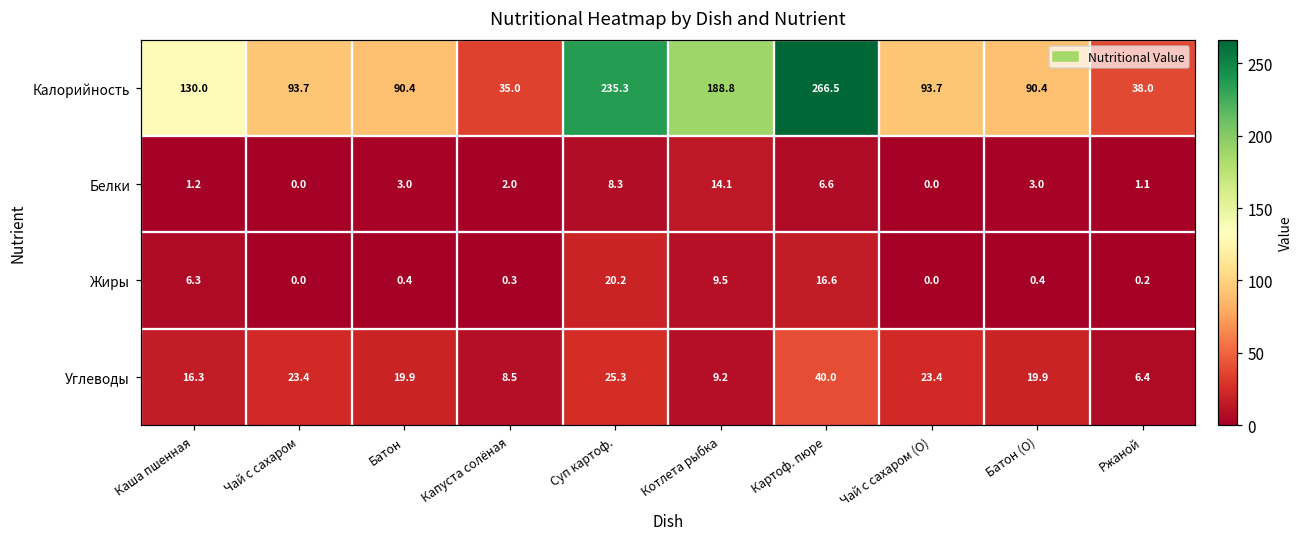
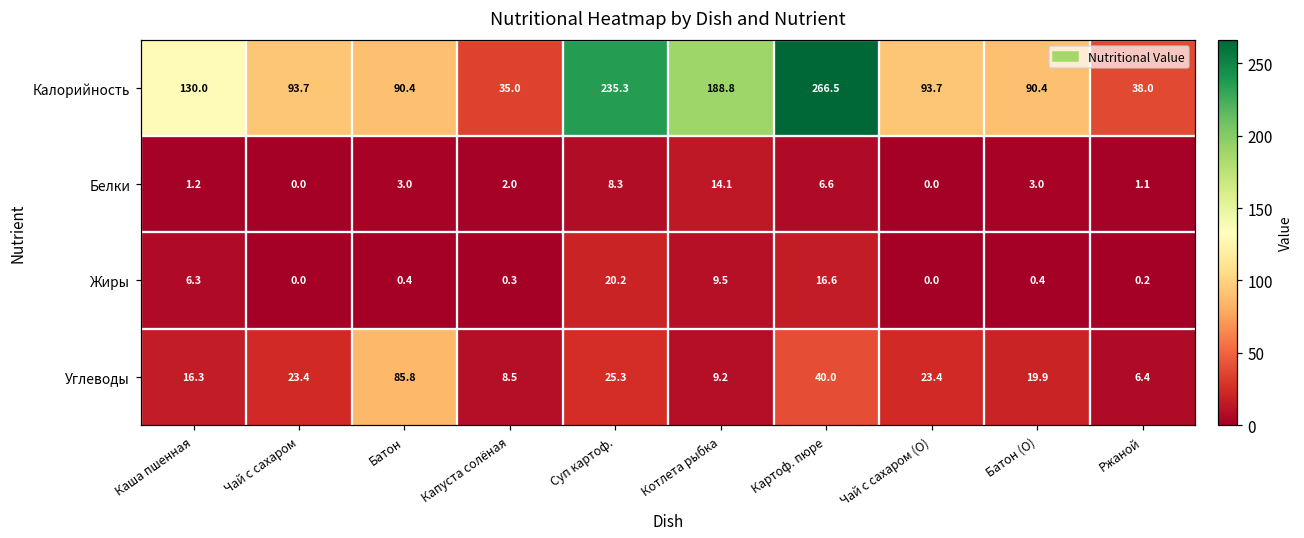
  {
    "Калорийность": {
      "Каша пшенная": 130.0,
      "Чай с сахаром": 93.7,
      "Батон": 90.4,
      "Капуста солёная": 35.0,
      "Суп картоф.": 235.3,
      "Котлета рыбка": 188.8,
      "Картоф. пюре": 266.5,
      "Чай с сахаром (О)": 93.7,
      "Батон (О)": 90.4,
      "Ржаной": 38.0
    },
    "Белки": {
      "Каша пшенная": 1.2,
      "Чай с сахаром": 0.0,
      "Батон": 3.0,
      "Капуста солёная": 2.0,
      "Суп картоф.": 8.3,
      "Котлета рыбка": 14.1,
      "Картоф. пюре": 6.6,
      "Чай с сахаром (О)": 0.0,
      "Батон (О)": 3.0,
      "Ржаной": 1.1
    },
    "Жиры": {
      "Каша пшенная": 6.3,
      "Чай с сахаром": 0.0,
      "Батон": 0.4,
      "Капуста солёная": 0.3,
      "Суп картоф.": 20.2,
      "Котлета рыбка": 9.5,
      "Картоф. пюре": 16.6,
      "Чай с сахаром (О)": 0.0,
      "Батон (О)": 0.4,
      "Ржаной": 0.2
    },
    "Углеводы": {
      "Каша пшенная": 16.3,
      "Чай с сахаром": 23.4,
-     "Батон": 19.9,
+     "Батон": 85.8,
      "Капуста солёная": 8.5,
      "Суп картоф.": 25.3,
      "Котлета рыбка": 9.2,
      "Картоф. пюре": 40.0,
      "Чай с сахаром (О)": 23.4,
      "Батон (О)": 19.9,
      "Ржаной": 6.4
    }
  }
